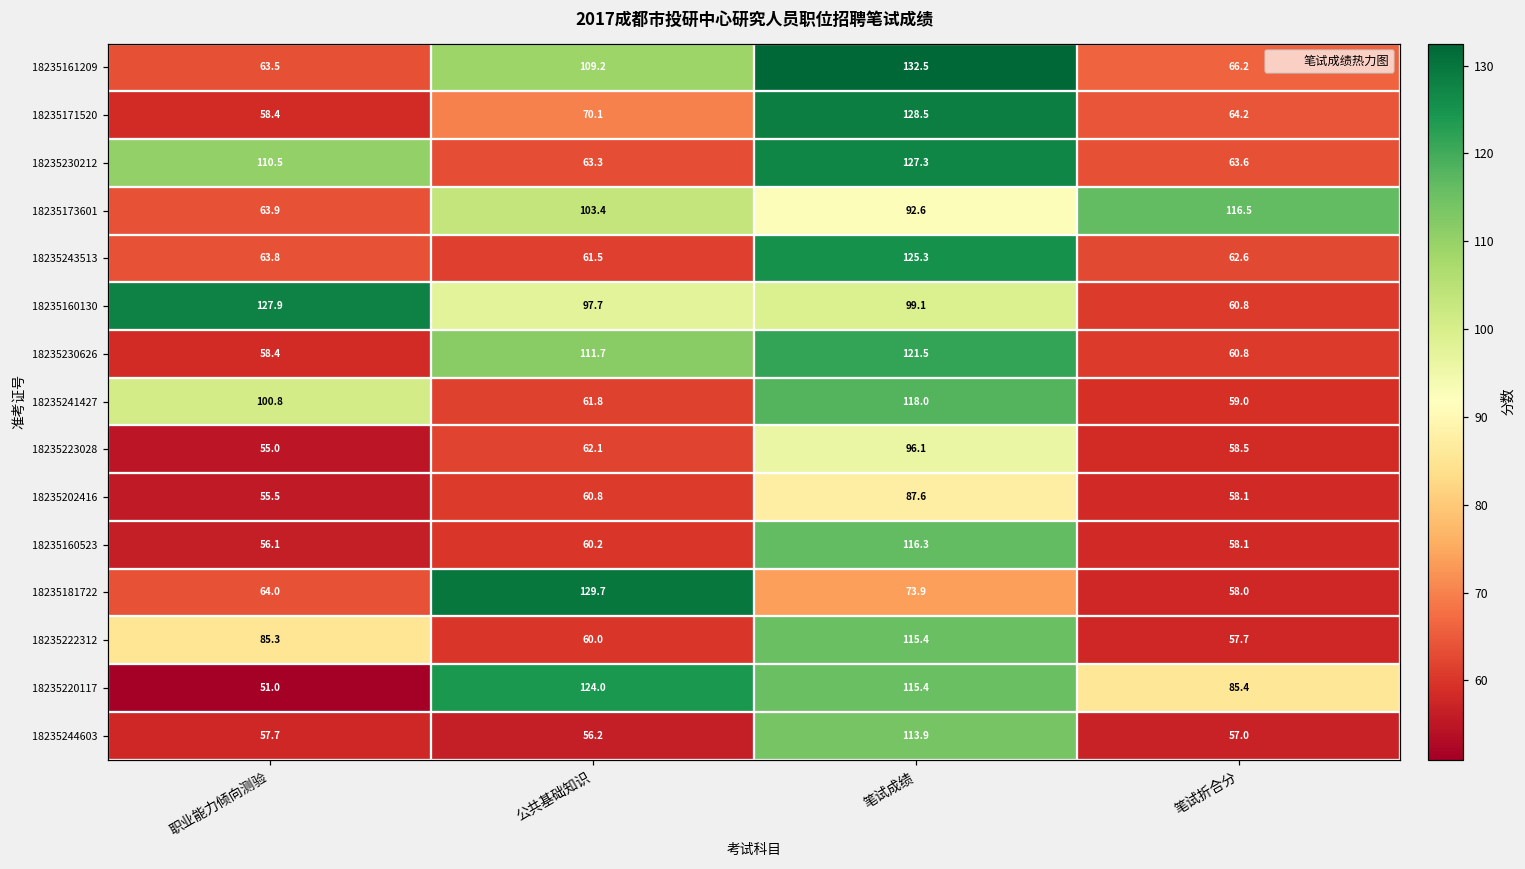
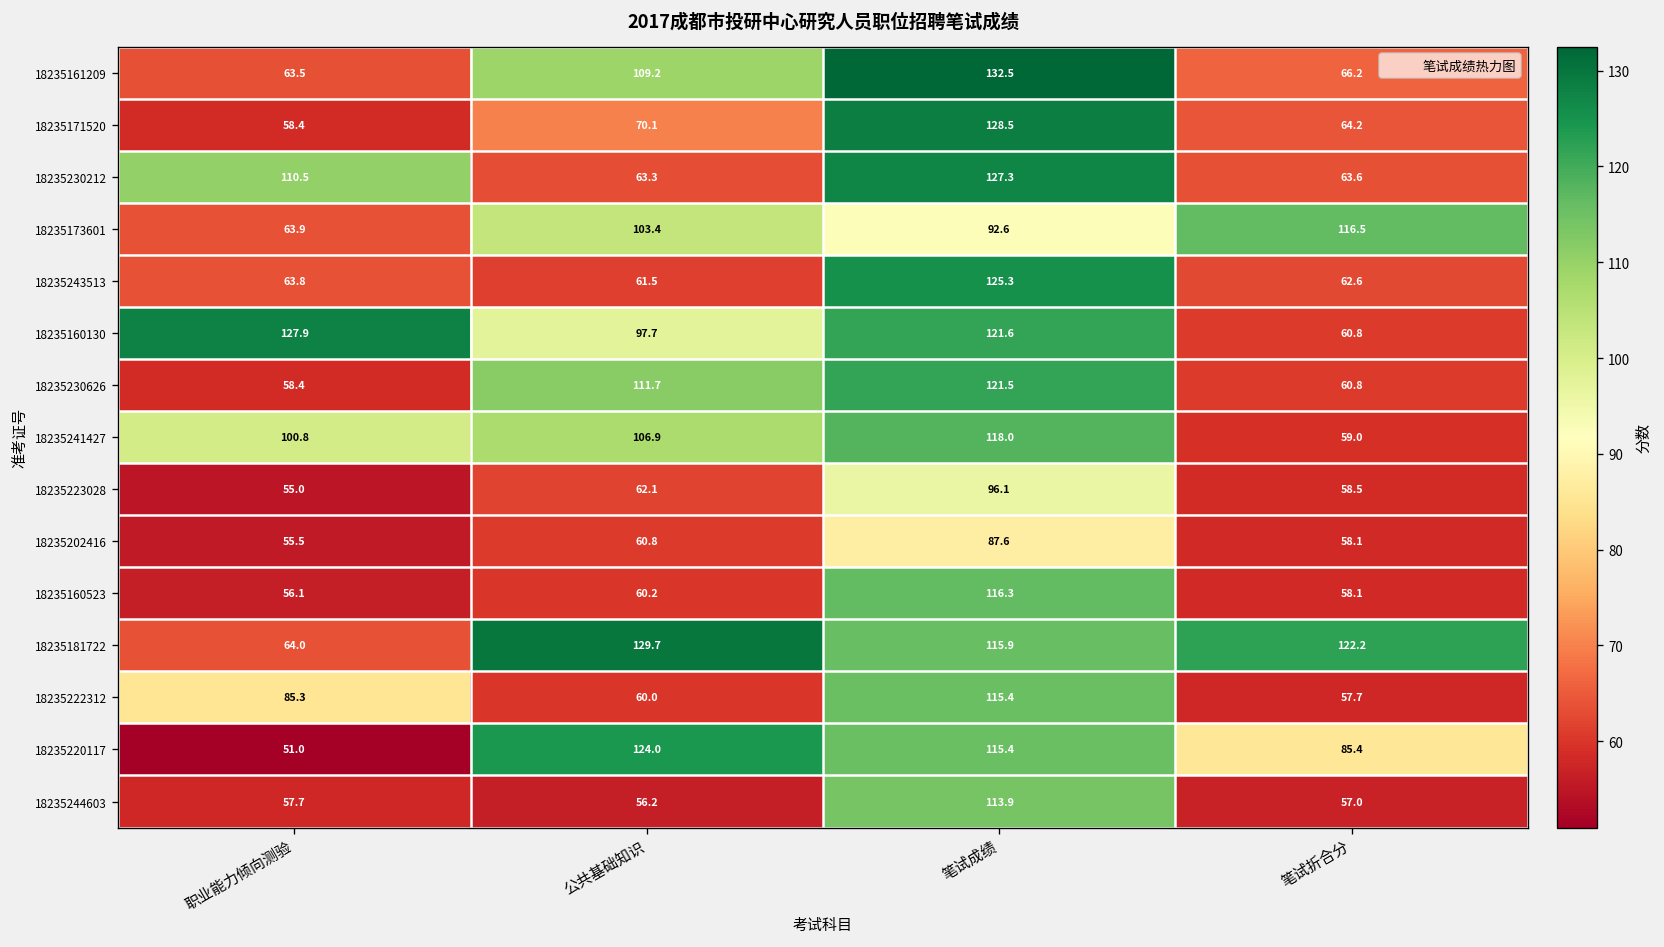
  {
    "18235161209": {
      "职业能力倾向测验": 63.5,
      "公共基础知识": 109.2,
      "笔试成绩": 132.5,
      "笔试折合分": 66.2
    },
    "18235171520": {
      "职业能力倾向测验": 58.4,
      "公共基础知识": 70.1,
      "笔试成绩": 128.5,
      "笔试折合分": 64.2
    },
    "18235230212": {
      "职业能力倾向测验": 110.5,
      "公共基础知识": 63.3,
      "笔试成绩": 127.3,
      "笔试折合分": 63.6
    },
    "18235173601": {
      "职业能力倾向测验": 63.9,
      "公共基础知识": 103.4,
      "笔试成绩": 92.6,
      "笔试折合分": 116.5
    },
    "18235243513": {
      "职业能力倾向测验": 63.8,
      "公共基础知识": 61.5,
      "笔试成绩": 125.3,
      "笔试折合分": 62.6
    },
    "18235160130": {
      "职业能力倾向测验": 127.9,
      "公共基础知识": 97.7,
-     "笔试成绩": 99.1,
+     "笔试成绩": 121.6,
      "笔试折合分": 60.8
    },
    "18235230626": {
      "职业能力倾向测验": 58.4,
      "公共基础知识": 111.7,
      "笔试成绩": 121.5,
      "笔试折合分": 60.8
    },
    "18235241427": {
      "职业能力倾向测验": 100.8,
-     "公共基础知识": 61.8,
+     "公共基础知识": 106.9,
      "笔试成绩": 118.0,
      "笔试折合分": 59.0
    },
    "18235223028": {
      "职业能力倾向测验": 55.0,
      "公共基础知识": 62.1,
      "笔试成绩": 96.1,
      "笔试折合分": 58.5
    },
    "18235202416": {
      "职业能力倾向测验": 55.5,
      "公共基础知识": 60.8,
      "笔试成绩": 87.6,
      "笔试折合分": 58.1
    },
    "18235160523": {
      "职业能力倾向测验": 56.1,
      "公共基础知识": 60.2,
      "笔试成绩": 116.3,
      "笔试折合分": 58.1
    },
    "18235181722": {
      "职业能力倾向测验": 64.0,
      "公共基础知识": 129.7,
-     "笔试成绩": 73.9,
-     "笔试折合分": 58.0
+     "笔试成绩": 115.9,
+     "笔试折合分": 122.2
    },
    "18235222312": {
      "职业能力倾向测验": 85.3,
      "公共基础知识": 60.0,
      "笔试成绩": 115.4,
      "笔试折合分": 57.7
    },
    "18235220117": {
      "职业能力倾向测验": 51.0,
      "公共基础知识": 124.0,
      "笔试成绩": 115.4,
      "笔试折合分": 85.4
    },
    "18235244603": {
      "职业能力倾向测验": 57.7,
      "公共基础知识": 56.2,
      "笔试成绩": 113.9,
      "笔试折合分": 57.0
    }
  }
